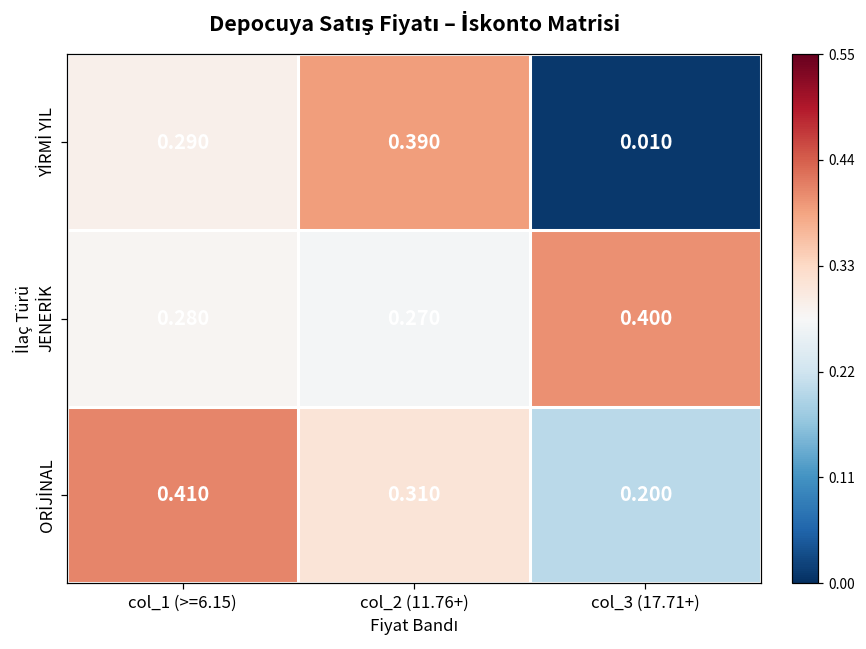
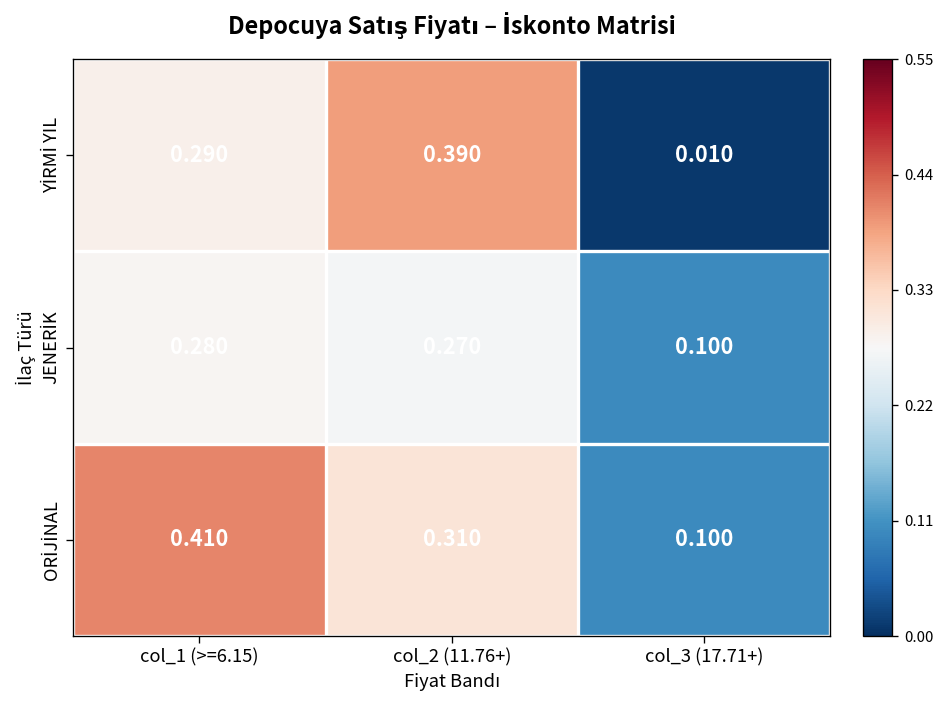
  {
    "YİRMİ YIL": {
      "col_2 (11.76+)": 0.390,
      "col_3 (17.71+)": 0.010
    },
    "JENERİK": {
-     "col_3 (17.71+)": 0.400
+     "col_3 (17.71+)": 0.100
    },
    "ORİJİNAL": {
      "col_1 (>=6.15)": 0.410,
-     "col_3 (17.71+)": 0.200
+     "col_3 (17.71+)": 0.100
    }
  }
